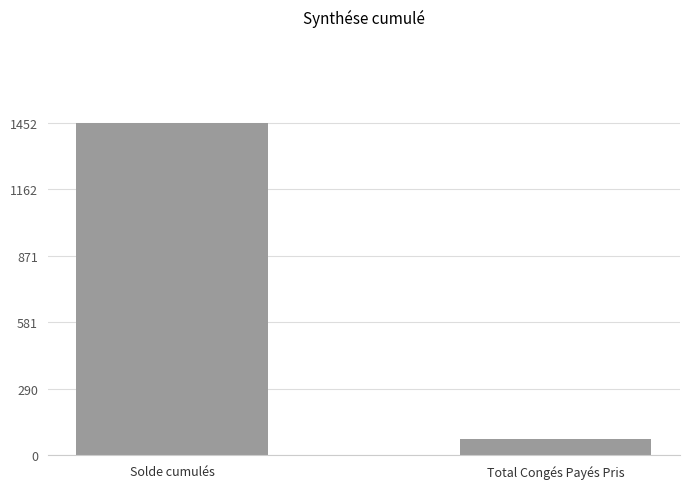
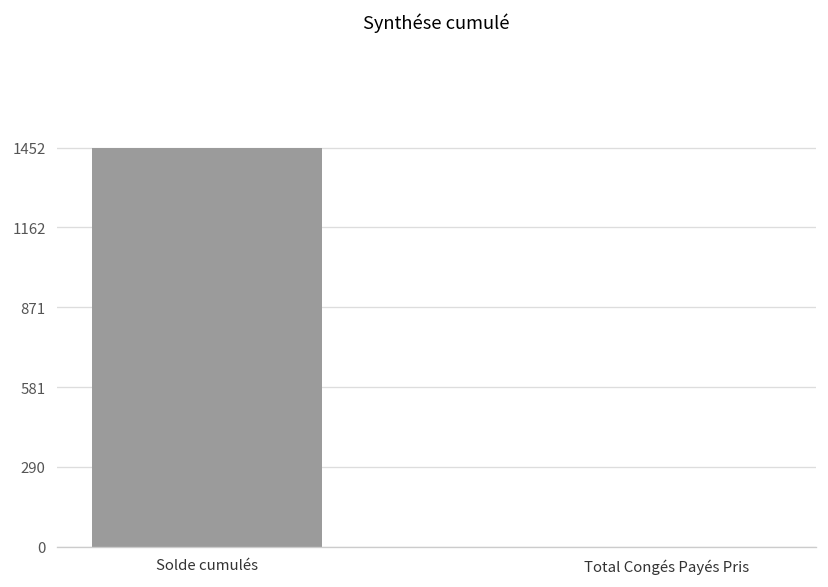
  {
    "Solde cumulés": 1450,
-   "Total Congés Payés Pris": 70
+   "Total Congés Payés Pris": 0
  }
